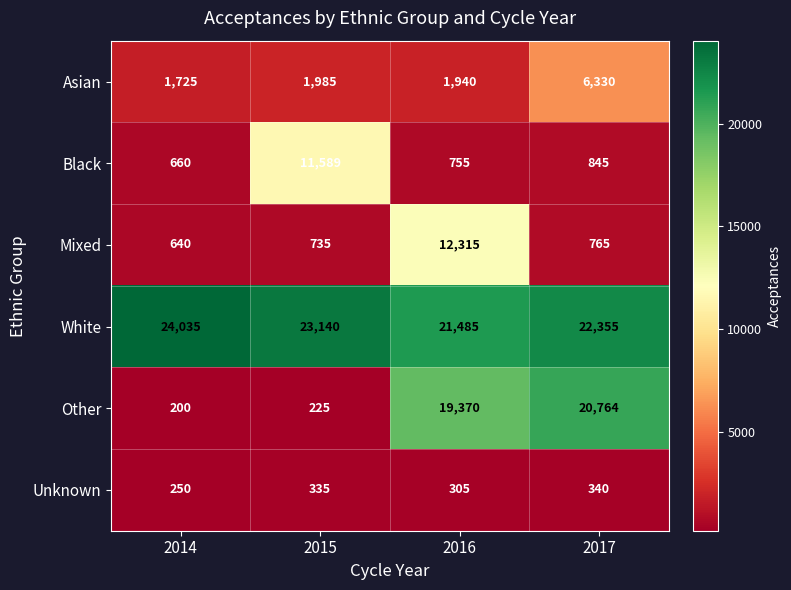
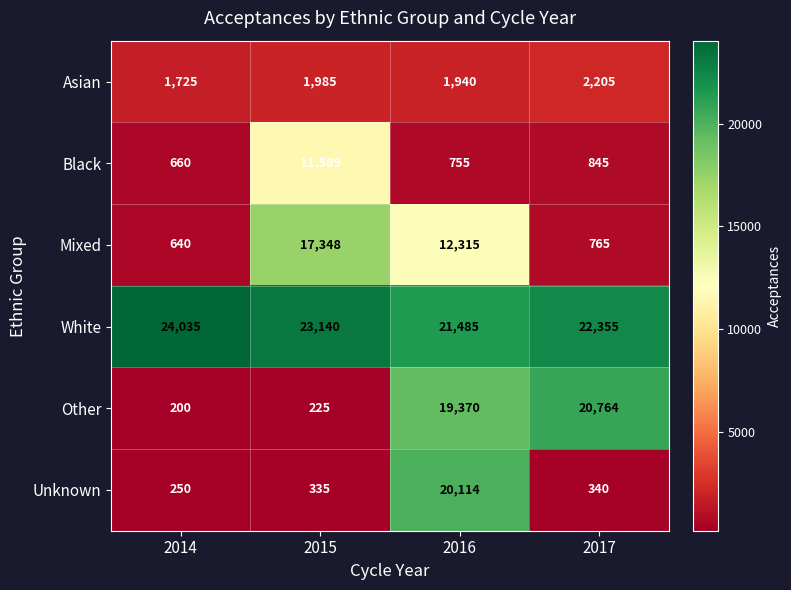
  {
    "Asian": {
      "2014": "1,725",
      "2015": "1,985",
      "2016": "1,940",
-     "2017": "6,330"
+     "2017": "2,205"
    },
    "Black": {
      "2014": "660",
      "2015": "11,589",
      "2016": "755",
      "2017": "845"
    },
    "Mixed": {
      "2014": "640",
-     "2015": "735",
+     "2015": "17,348",
      "2016": "12,315",
      "2017": "765"
    },
    "White": {
      "2014": "24,035",
      "2015": "23,140",
      "2016": "21,485",
      "2017": "22,355"
    },
    "Other": {
      "2014": "200",
      "2015": "225",
      "2016": "19,370",
      "2017": "20,764"
    },
    "Unknown": {
      "2014": "250",
      "2015": "335",
-     "2016": "305",
+     "2016": "20,114",
      "2017": "340"
    }
  }
